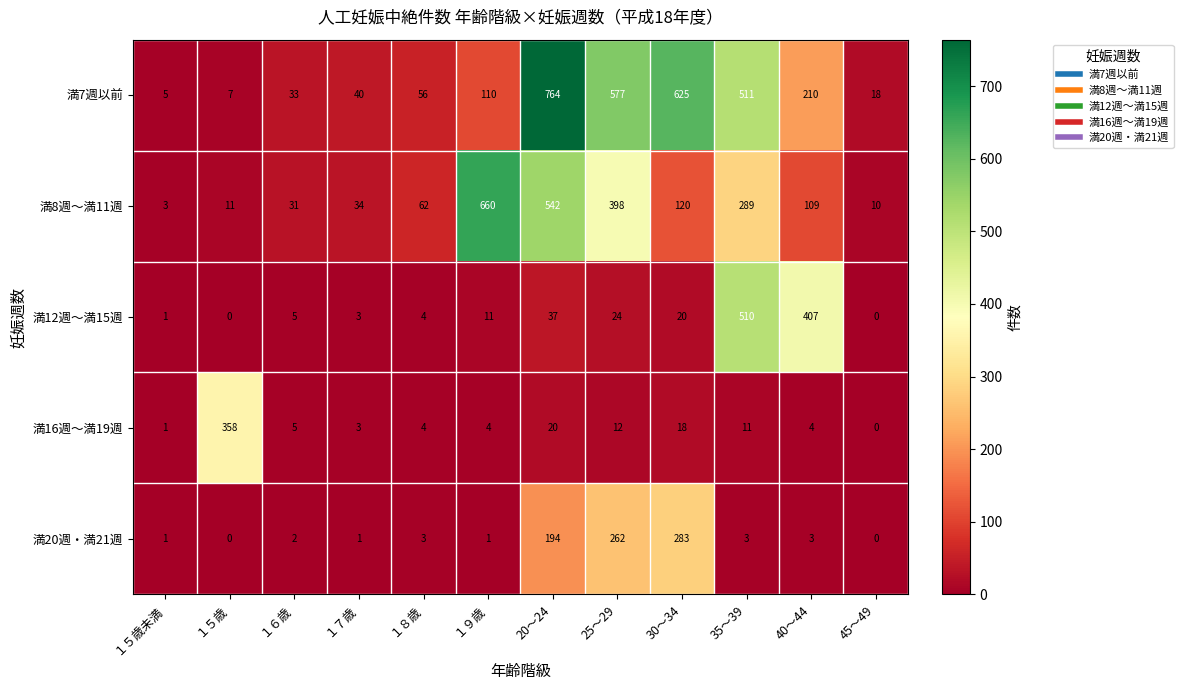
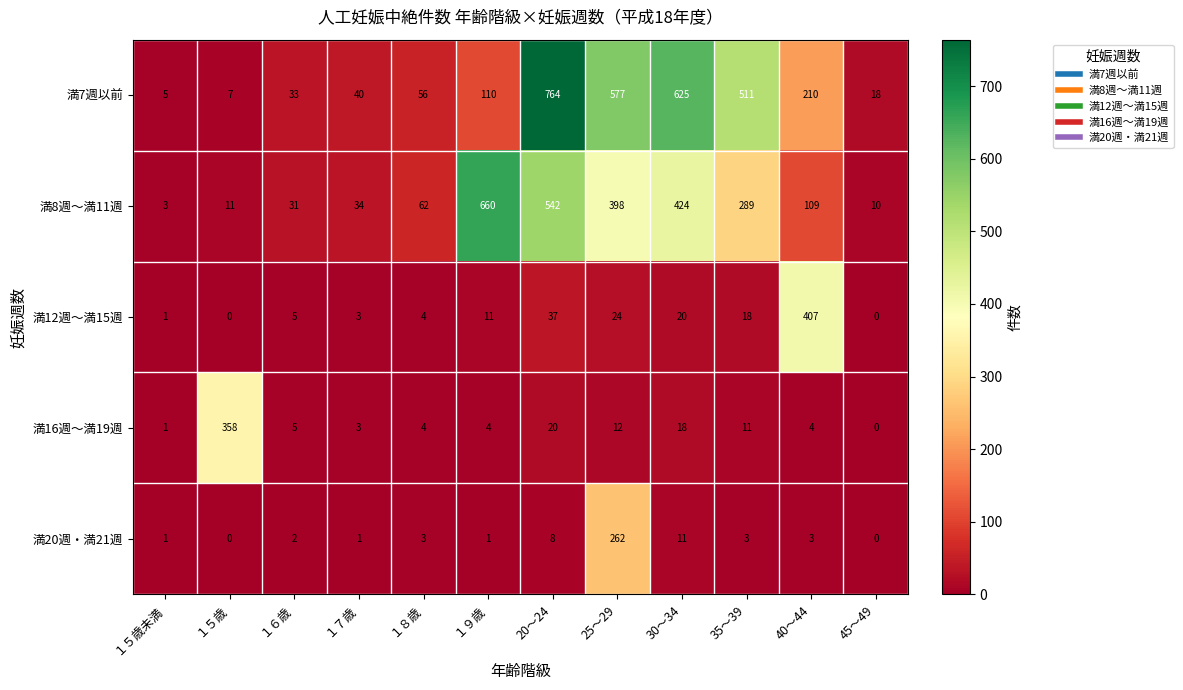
  {
    "満7週以前": {
      "１５歳未満": 5,
      "１５歳": 7,
      "１６歳": 33,
      "１７歳": 40,
      "１８歳": 56,
      "１９歳": 110,
      "20～24": 764,
      "25～29": 577,
      "30～34": 625,
      "35～39": 511,
      "40～44": 210,
      "45～49": 18
    },
    "満8週～満11週": {
      "１５歳未満": 3,
      "１５歳": 11,
      "１６歳": 31,
      "１７歳": 34,
      "１８歳": 62,
      "１９歳": 660,
      "20～24": 542,
      "25～29": 398,
-     "30～34": 120,
+     "30～34": 424,
      "35～39": 289,
      "40～44": 109,
      "45～49": 10
    },
    "満12週～満15週": {
      "１５歳未満": 1,
      "１５歳": 0,
      "１６歳": 5,
      "１７歳": 3,
      "１８歳": 4,
      "１９歳": 11,
      "20～24": 37,
      "25～29": 24,
      "30～34": 20,
-     "35～39": 510,
+     "35～39": 18,
      "40～44": 407,
      "45～49": 0
    },
    "満16週～満19週": {
      "１５歳未満": 1,
      "１５歳": 358,
      "１６歳": 5,
      "１７歳": 3,
      "１８歳": 4,
      "１９歳": 4,
      "20～24": 20,
      "25～29": 12,
      "30～34": 18,
      "35～39": 11,
      "40～44": 4,
      "45～49": 0
    },
    "満20週・満21週": {
      "１５歳未満": 1,
      "１５歳": 0,
      "１６歳": 2,
      "１７歳": 1,
      "１８歳": 3,
      "１９歳": 1,
-     "20～24": 194,
+     "20～24": 8,
      "25～29": 262,
-     "30～34": 283,
+     "30～34": 11,
      "35～39": 3,
      "40～44": 3,
      "45～49": 0
    }
  }
